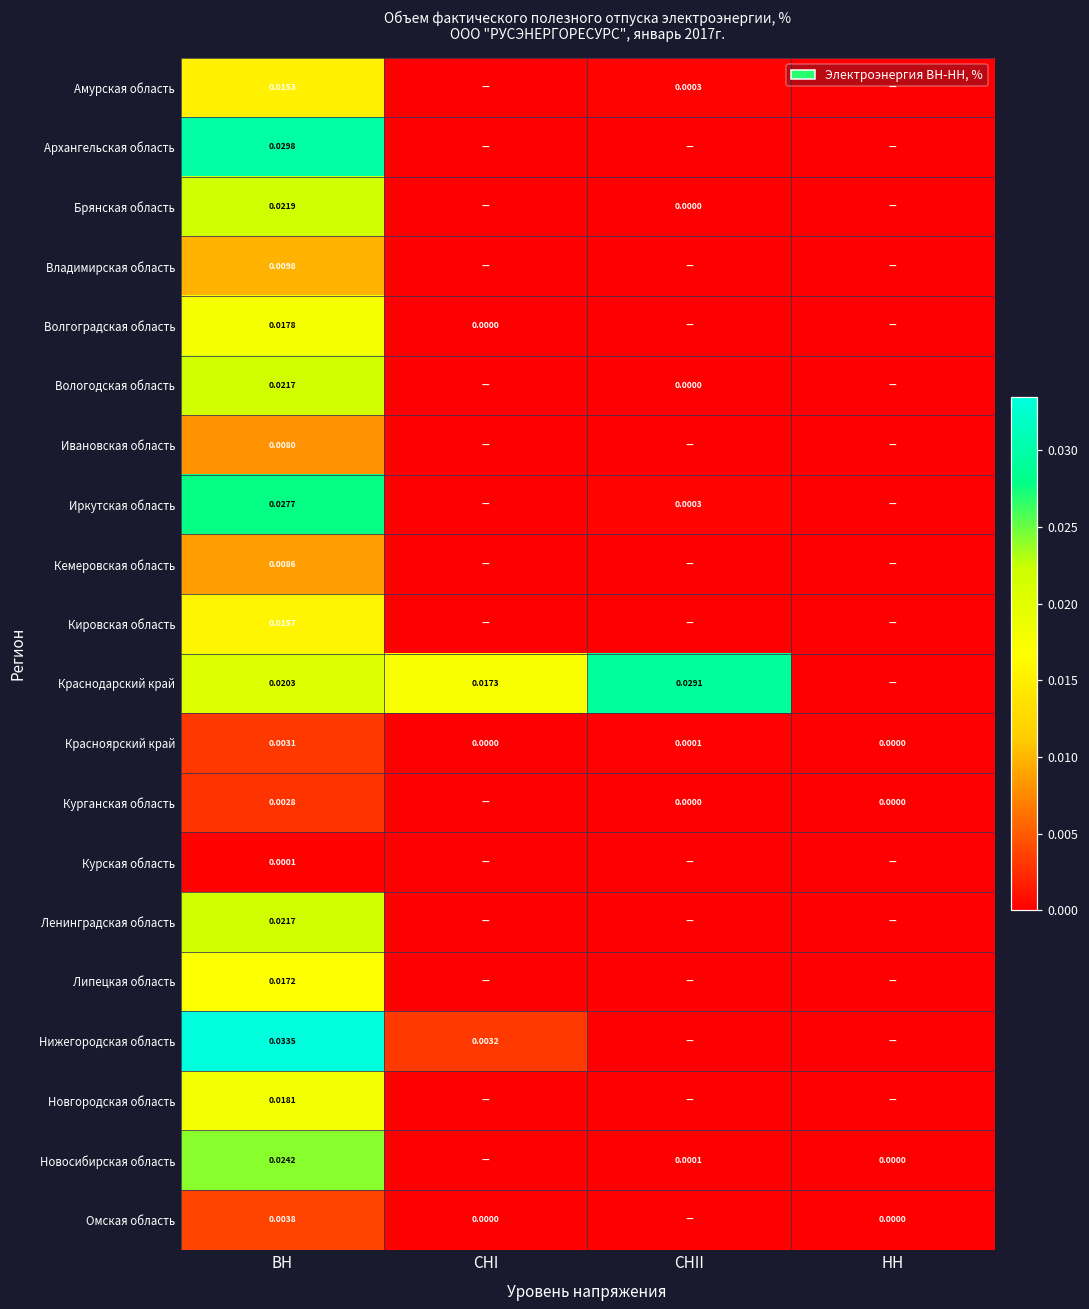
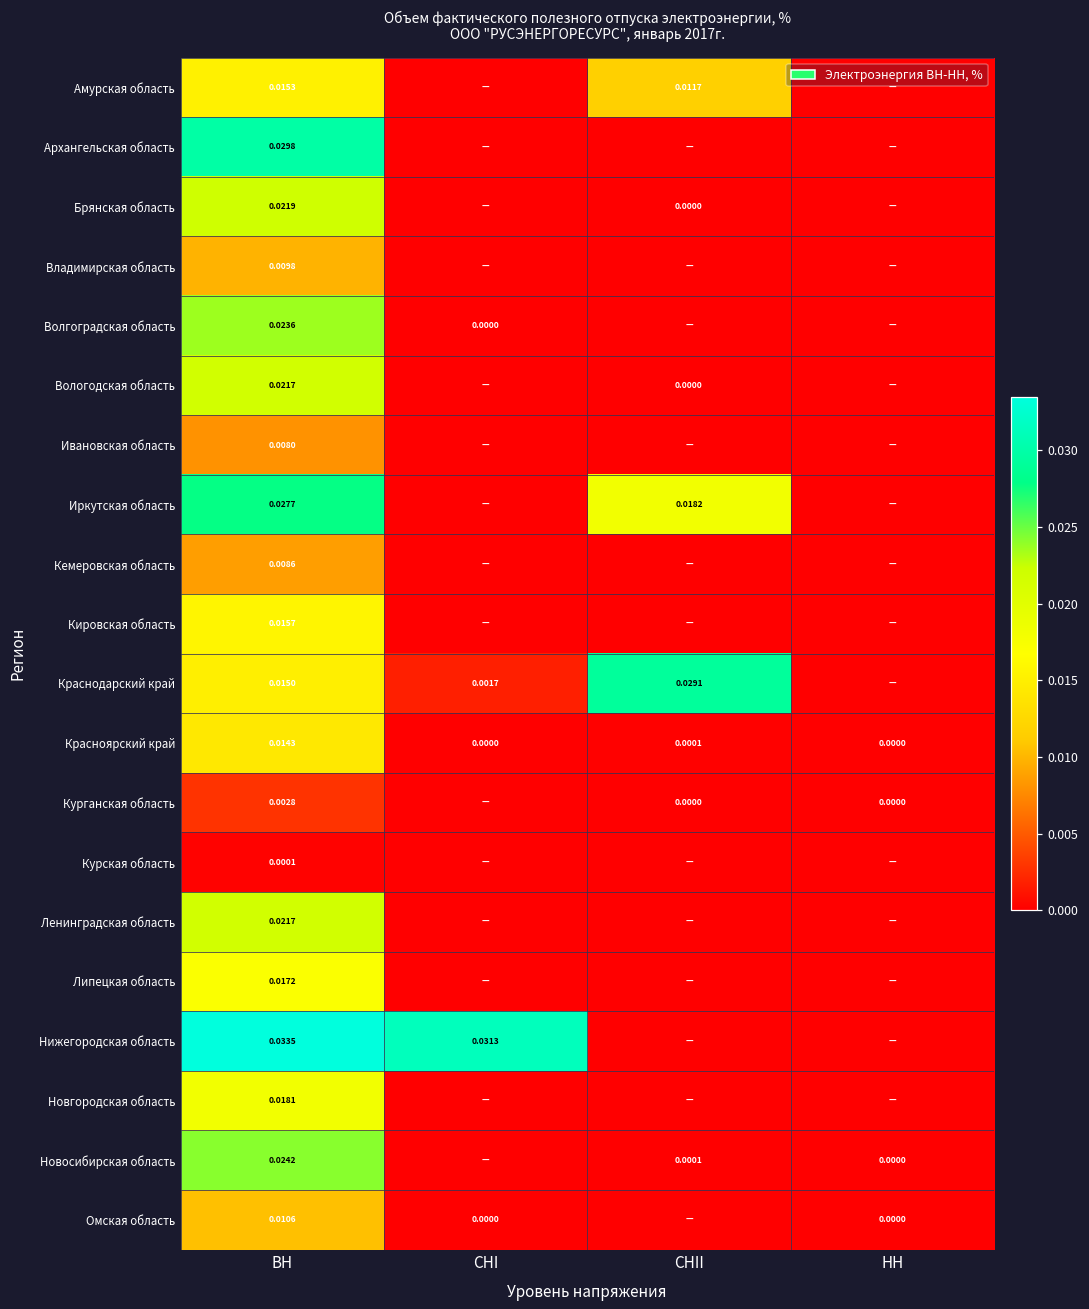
  {
    "Амурская область": {
      "ВН": 0.0153,
-     "СНII": 0.0003
+     "СНII": 0.0117
    },
    "Архангельская область": {
      "ВН": 0.0298
    },
    "Брянская область": {
      "ВН": 0.0219,
      "СНII": 0.0000
    },
    "Владимирская область": {
      "ВН": 0.0098
    },
    "Волгоградская область": {
-     "ВН": 0.0178,
+     "ВН": 0.0236,
      "СНI": 0.0000
    },
    "Вологодская область": {
      "ВН": 0.0217,
      "СНII": 0.0000
    },
    "Ивановская область": {
      "ВН": 0.0080
    },
    "Иркутская область": {
      "ВН": 0.0277,
-     "СНII": 0.0003
+     "СНII": 0.0182
    },
    "Кемеровская область": {
      "ВН": 0.0086
    },
    "Кировская область": {
      "ВН": 0.0157
    },
    "Краснодарский край": {
-     "ВН": 0.0203,
-     "СНI": 0.0173,
+     "ВН": 0.0150,
+     "СНI": 0.0017,
      "СНII": 0.0291
    },
    "Красноярский край": {
-     "ВН": 0.0031,
+     "ВН": 0.0143,
      "СНI": 0.0000,
      "СНII": 0.0001,
      "НН": 0.0000
    },
    "Курганская область": {
      "ВН": 0.0028,
      "СНII": 0.0000,
      "НН": 0.0000
    },
    "Курская область": {
      "ВН": 0.0001
    },
    "Ленинградская область": {
      "ВН": 0.0217
    },
    "Липецкая область": {
      "ВН": 0.0172
    },
    "Нижегородская область": {
      "ВН": 0.0335,
-     "СНI": 0.0032
+     "СНI": 0.0313
    },
    "Новгородская область": {
      "ВН": 0.0181
    },
    "Новосибирская область": {
      "ВН": 0.0242,
      "СНII": 0.0001,
      "НН": 0.0000
    },
    "Омская область": {
-     "ВН": 0.0038,
+     "ВН": 0.0106,
      "СНI": 0.0000,
      "НН": 0.0000
    }
  }
